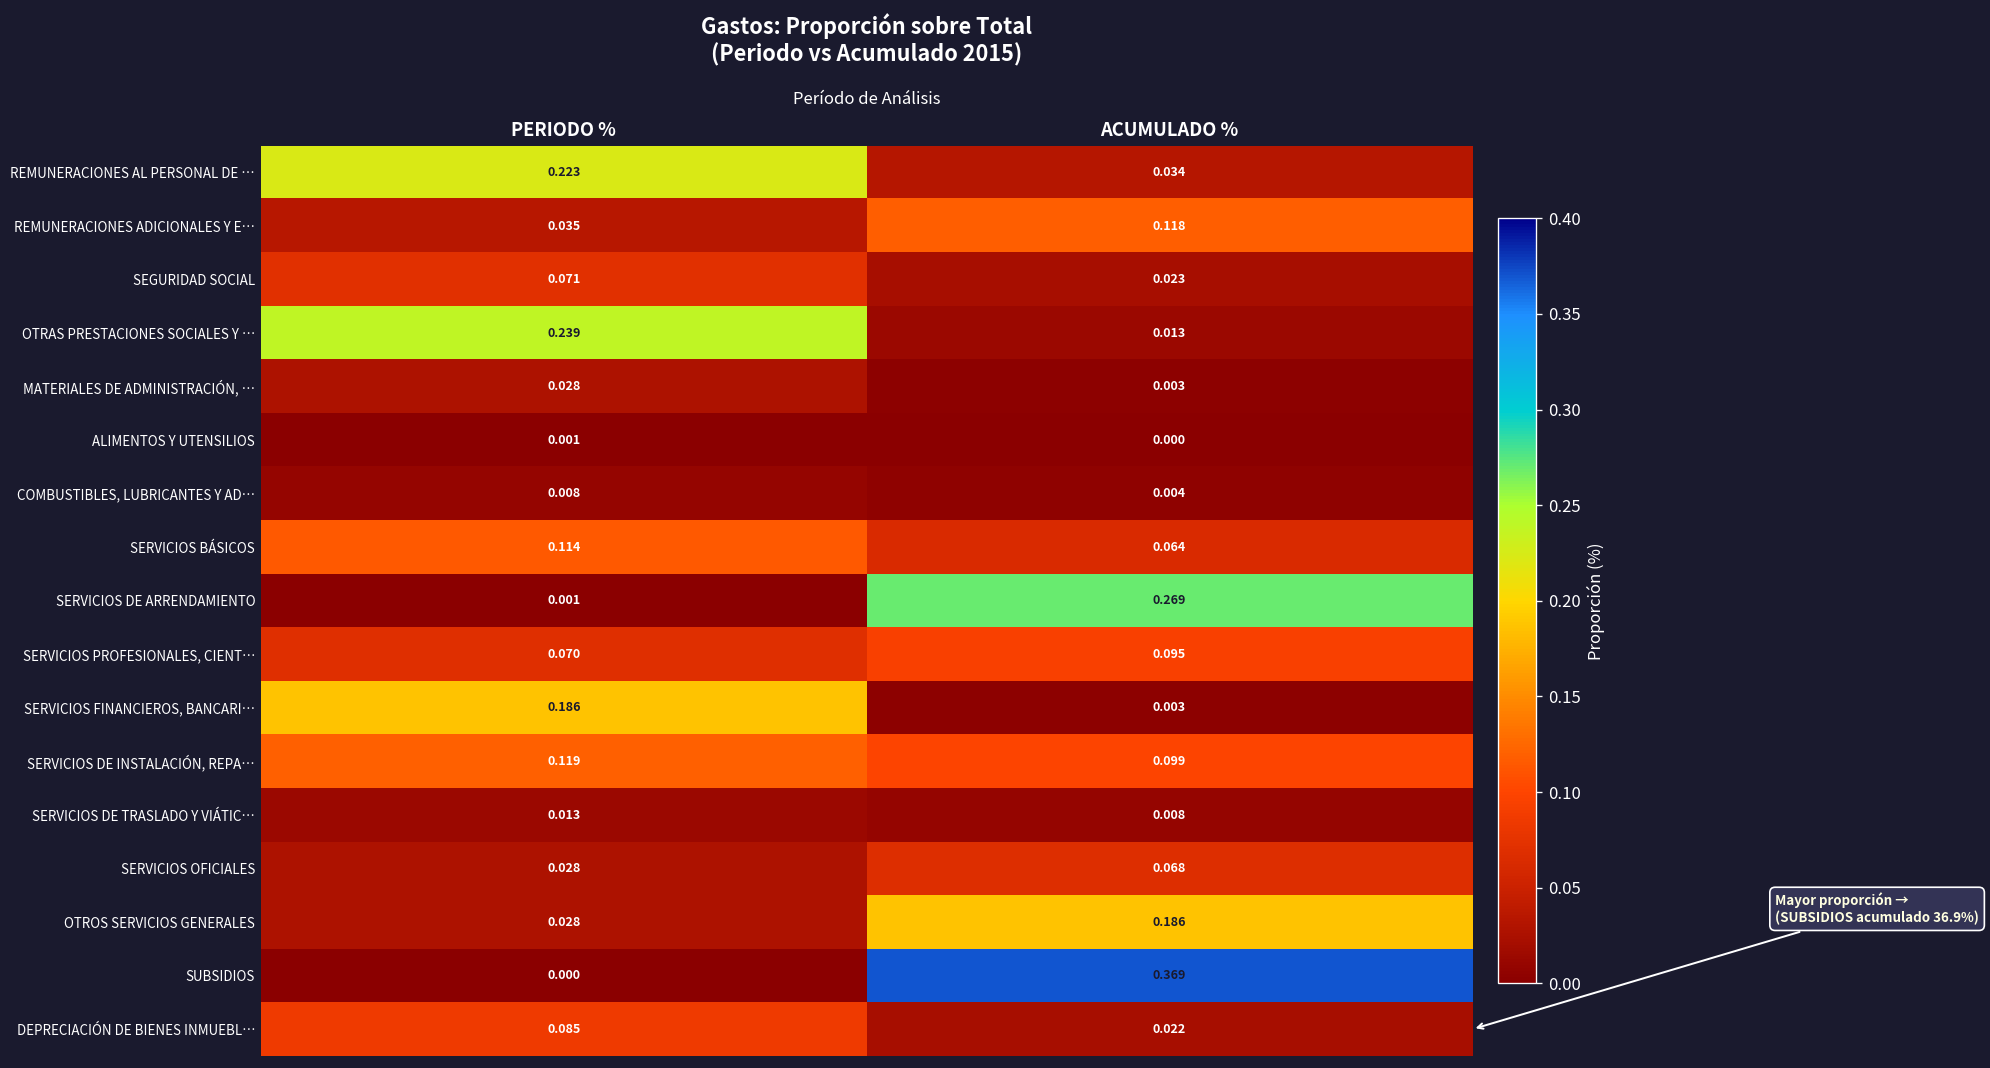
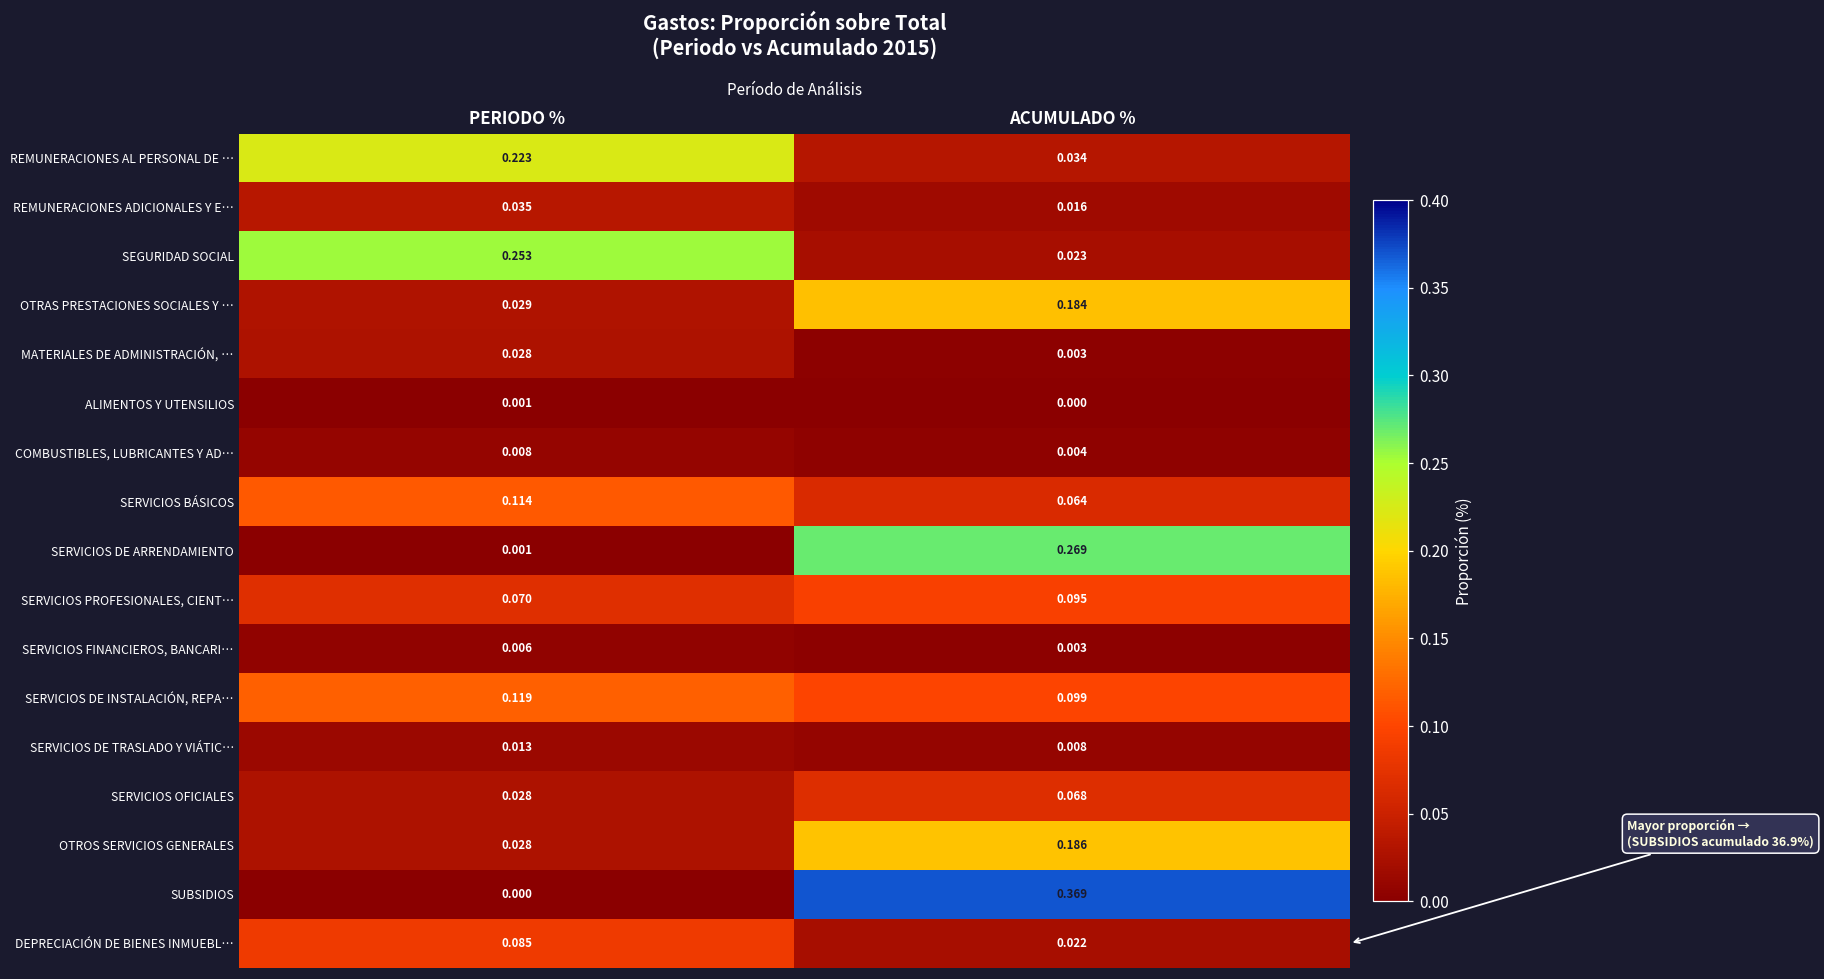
  {
    "REMUNERACIONES AL PERSONAL DE …": {
      "PERIODO %": 0.223,
      "ACUMULADO %": 0.034
    },
    "REMUNERACIONES ADICIONALES Y E…": {
      "PERIODO %": 0.035,
-     "ACUMULADO %": 0.118
+     "ACUMULADO %": 0.016
    },
    "SEGURIDAD SOCIAL": {
-     "PERIODO %": 0.071,
+     "PERIODO %": 0.253,
      "ACUMULADO %": 0.023
    },
    "OTRAS PRESTACIONES SOCIALES Y …": {
-     "PERIODO %": 0.239,
-     "ACUMULADO %": 0.013
+     "PERIODO %": 0.029,
+     "ACUMULADO %": 0.184
    },
    "MATERIALES DE ADMINISTRACIÓN, …": {
      "PERIODO %": 0.028,
      "ACUMULADO %": 0.003
    },
    "ALIMENTOS Y UTENSILIOS": {
      "PERIODO %": 0.001,
      "ACUMULADO %": 0.000
    },
    "COMBUSTIBLES, LUBRICANTES Y AD…": {
      "PERIODO %": 0.008,
      "ACUMULADO %": 0.004
    },
    "SERVICIOS BÁSICOS": {
      "PERIODO %": 0.114,
      "ACUMULADO %": 0.064
    },
    "SERVICIOS DE ARRENDAMIENTO": {
      "PERIODO %": 0.001,
      "ACUMULADO %": 0.269
    },
    "SERVICIOS PROFESIONALES, CIENT…": {
      "PERIODO %": 0.070,
      "ACUMULADO %": 0.095
    },
    "SERVICIOS FINANCIEROS, BANCARI…": {
-     "PERIODO %": 0.186,
+     "PERIODO %": 0.006,
      "ACUMULADO %": 0.003
    },
    "SERVICIOS DE INSTALACIÓN, REPA…": {
      "PERIODO %": 0.119,
      "ACUMULADO %": 0.099
    },
    "SERVICIOS DE TRASLADO Y VIÁTIC…": {
      "PERIODO %": 0.013,
      "ACUMULADO %": 0.008
    },
    "SERVICIOS OFICIALES": {
      "PERIODO %": 0.028,
      "ACUMULADO %": 0.068
    },
    "OTROS SERVICIOS GENERALES": {
      "PERIODO %": 0.028,
      "ACUMULADO %": 0.186
    },
    "SUBSIDIOS": {
      "PERIODO %": 0.000,
      "ACUMULADO %": 0.369
    },
    "DEPRECIACIÓN DE BIENES INMUEBL…": {
      "PERIODO %": 0.085,
      "ACUMULADO %": 0.022
    }
  }
